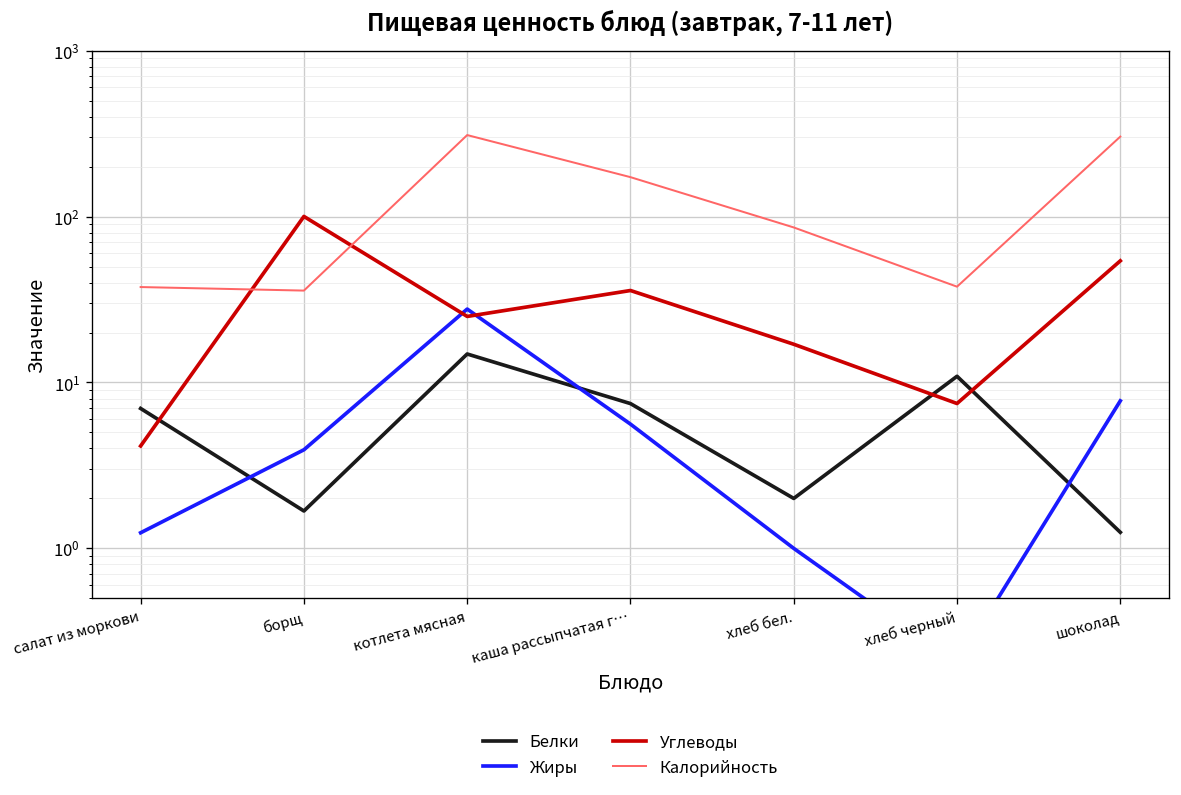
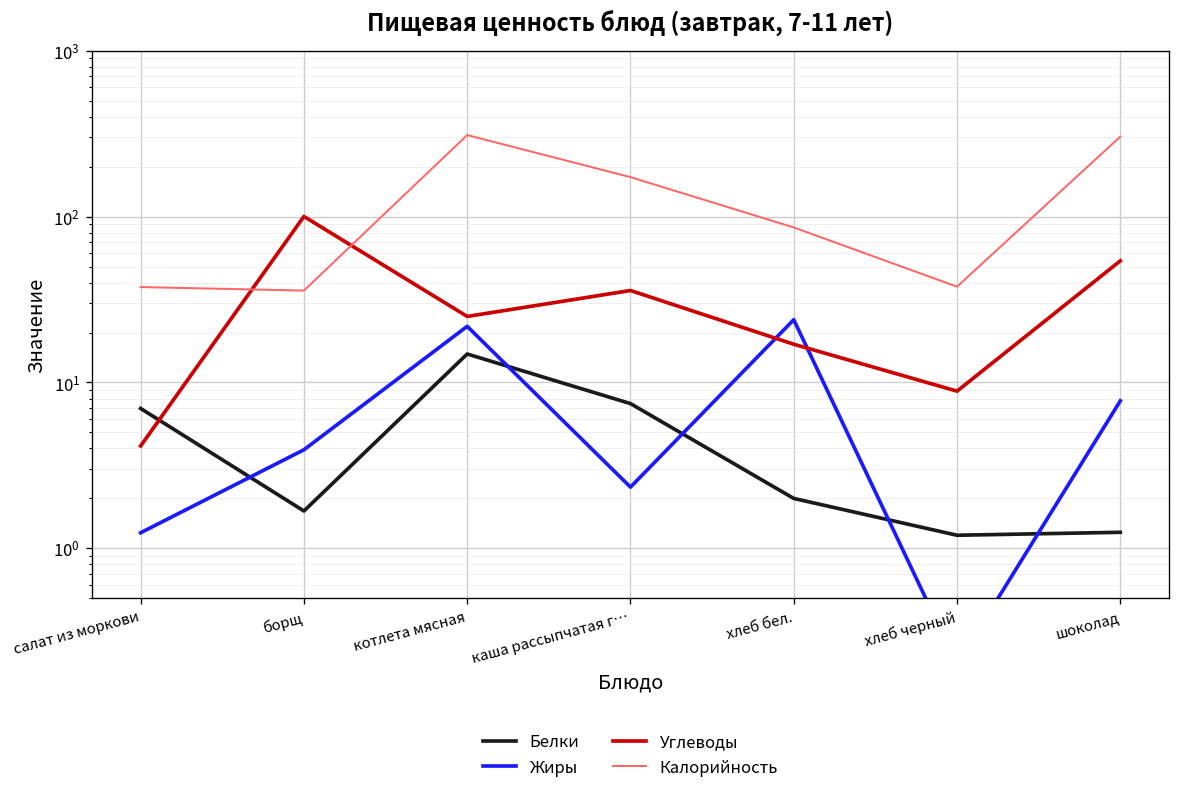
  {
    "Белки": {
      "салат из моркови": 7,
      "борщ": 1.7,
      "котлета мясная": 15,
      "каша рассыпчатая г…": 7,
      "хлеб бел.": 2.0,
-     "хлеб черный": 11,
+     "хлеб черный": 1.2,
      "шоколад": 1.3
    },
    "Жиры": {
      "салат из моркови": 1.2,
      "борщ": 3.9,
-     "котлета мясная": 28,
-     "каша рассыпчатая г…": 5.6,
-     "хлеб бел.": 1.0,
+     "котлета мясная": 22,
+     "каша рассыпчатая г…": 2.3,
+     "хлеб бел.": 24,
      "шоколад": 8
    },
    "Углеводы": {
      "салат из моркови": 4,
      "борщ": 100,
      "котлета мясная": 25,
      "каша рассыпчатая г…": 36,
      "хлеб бел.": 17,
-     "хлеб черный": 7,
+     "хлеб черный": 9,
      "шоколад": 54
    },
    "Калорийность": {
      "салат из моркови": 38,
      "борщ": 36,
      "котлета мясная": 310,
      "каша рассыпчатая г…": 170,
      "хлеб бел.": 90,
      "хлеб черный": 38,
      "шоколад": 300
    }
  }
